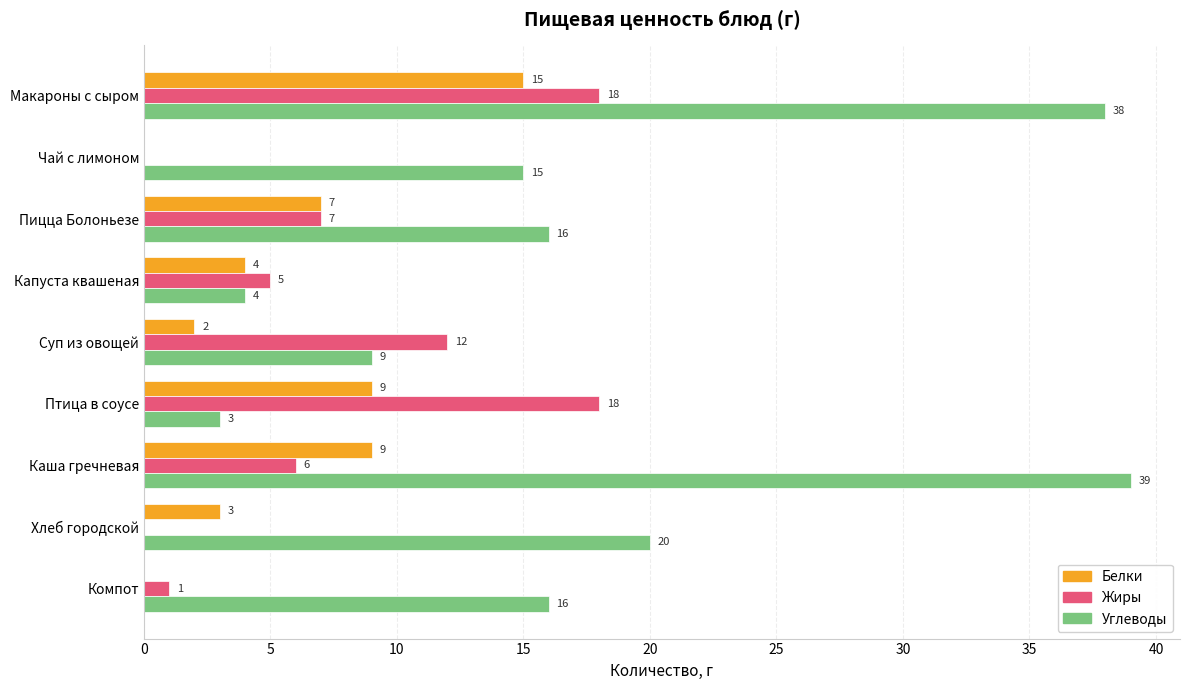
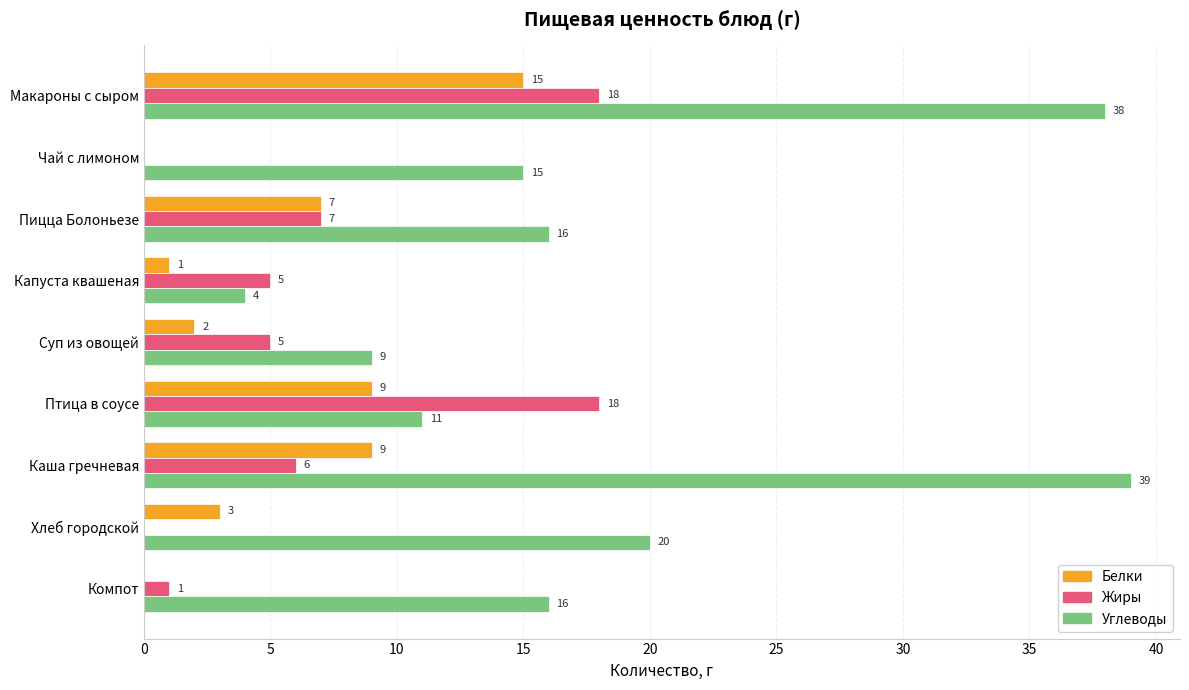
  {
    "Белки": {
      "Макароны с сыром": 15,
      "Пицца Болоньезе": 7,
-     "Капуста квашеная": 4,
+     "Капуста квашеная": 1,
      "Суп из овощей": 2,
      "Птица в соусе": 9,
      "Каша гречневая": 9,
      "Хлеб городской": 3
    },
    "Жиры": {
      "Макароны с сыром": 18,
      "Пицца Болоньезе": 7,
      "Капуста квашеная": 5,
-     "Суп из овощей": 12,
+     "Суп из овощей": 5,
      "Птица в соусе": 18,
      "Каша гречневая": 6,
      "Компот": 1
    },
    "Углеводы": {
      "Макароны с сыром": 38,
      "Чай с лимоном": 15,
      "Пицца Болоньезе": 16,
      "Капуста квашеная": 4,
      "Суп из овощей": 9,
-     "Птица в соусе": 3,
+     "Птица в соусе": 11,
      "Каша гречневая": 39,
      "Хлеб городской": 20,
      "Компот": 16
    }
  }
